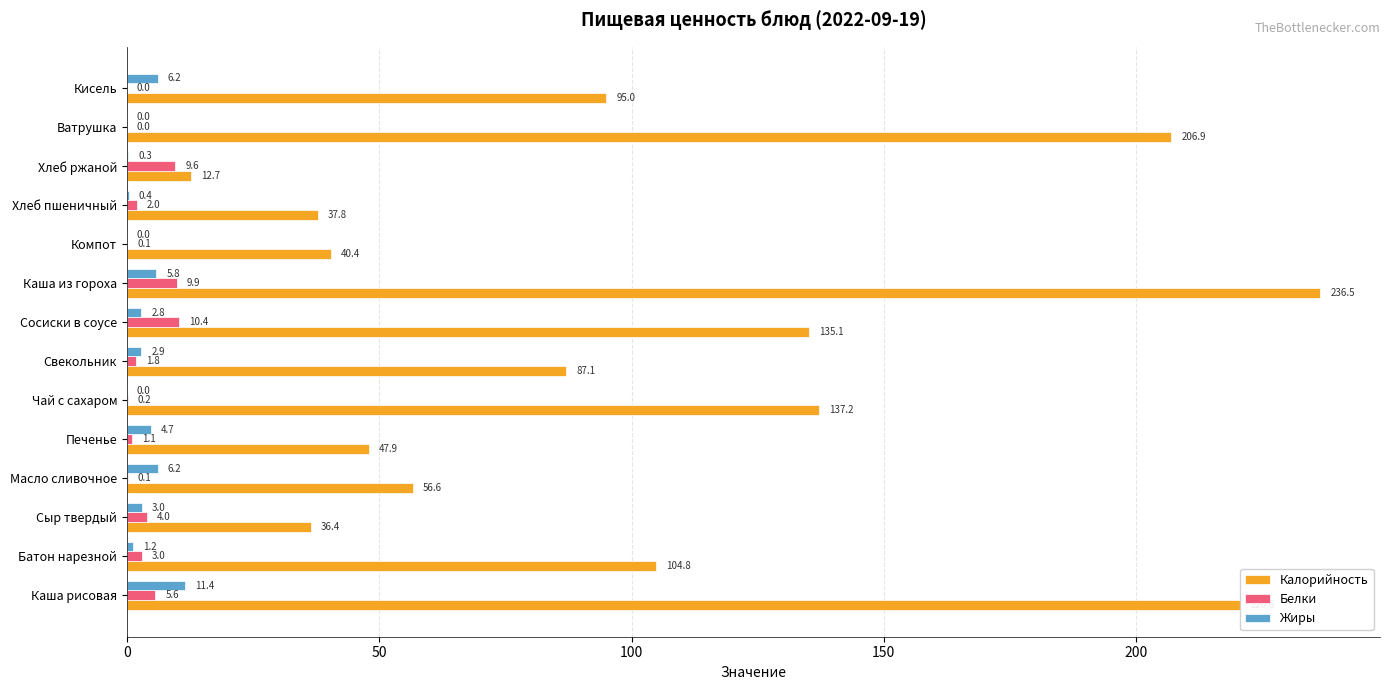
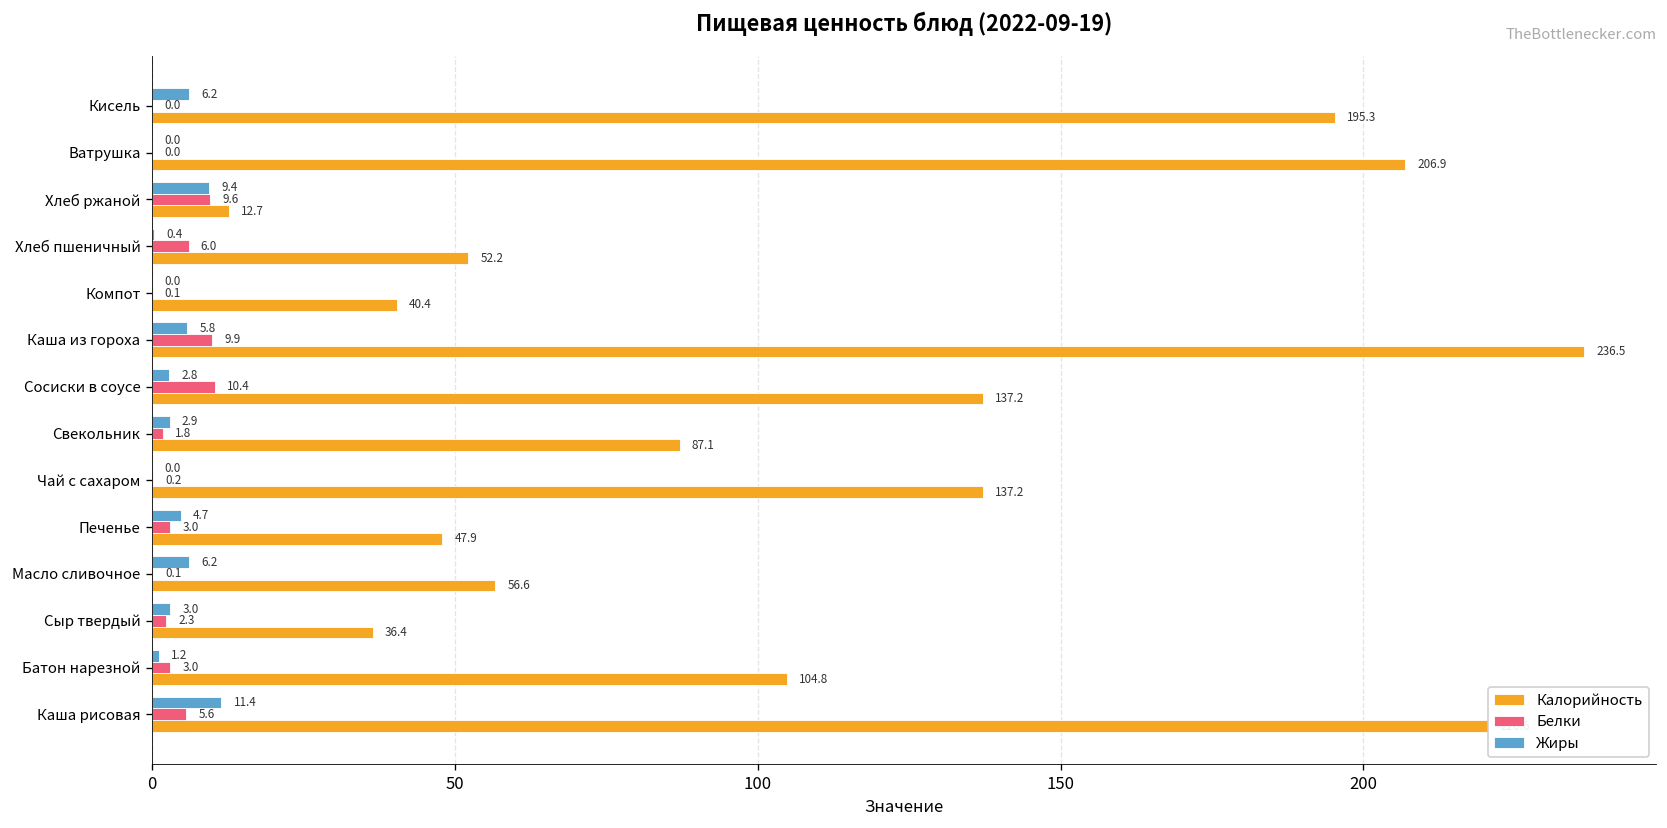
  {
    "Калорийность": {
-     "Кисель": 95.0,
+     "Кисель": 195.3,
      "Ватрушка": 206.9,
      "Хлеб ржаной": 12.7,
-     "Хлеб пшеничный": 37.8,
+     "Хлеб пшеничный": 52.2,
      "Компот": 40.4,
      "Каша из гороха": 236.5,
-     "Сосиски в соусе": 135.1,
+     "Сосиски в соусе": 137.2,
      "Свекольник": 87.1,
      "Чай с сахаром": 137.2,
      "Печенье": 47.9,
      "Масло сливочное": 56.6,
      "Сыр твердый": 36.4,
      "Батон нарезной": 104.8
    },
    "Белки": {
      "Кисель": 0.0,
      "Ватрушка": 0.0,
      "Хлеб ржаной": 9.6,
-     "Хлеб пшеничный": 2.0,
+     "Хлеб пшеничный": 6.0,
      "Компот": 0.1,
      "Каша из гороха": 9.9,
      "Сосиски в соусе": 10.4,
      "Свекольник": 1.8,
      "Чай с сахаром": 0.2,
-     "Печенье": 1.1,
+     "Печенье": 3.0,
      "Масло сливочное": 0.1,
-     "Сыр твердый": 4.0,
+     "Сыр твердый": 2.3,
      "Батон нарезной": 3.0,
      "Каша рисовая": 5.6
    },
    "Жиры": {
      "Кисель": 6.2,
      "Ватрушка": 0.0,
-     "Хлеб ржаной": 0.3,
+     "Хлеб ржаной": 9.4,
      "Хлеб пшеничный": 0.4,
      "Компот": 0.0,
      "Каша из гороха": 5.8,
      "Сосиски в соусе": 2.8,
      "Свекольник": 2.9,
      "Чай с сахаром": 0.0,
      "Печенье": 4.7,
      "Масло сливочное": 6.2,
      "Сыр твердый": 3.0,
      "Батон нарезной": 1.2,
      "Каша рисовая": 11.4
    }
  }
